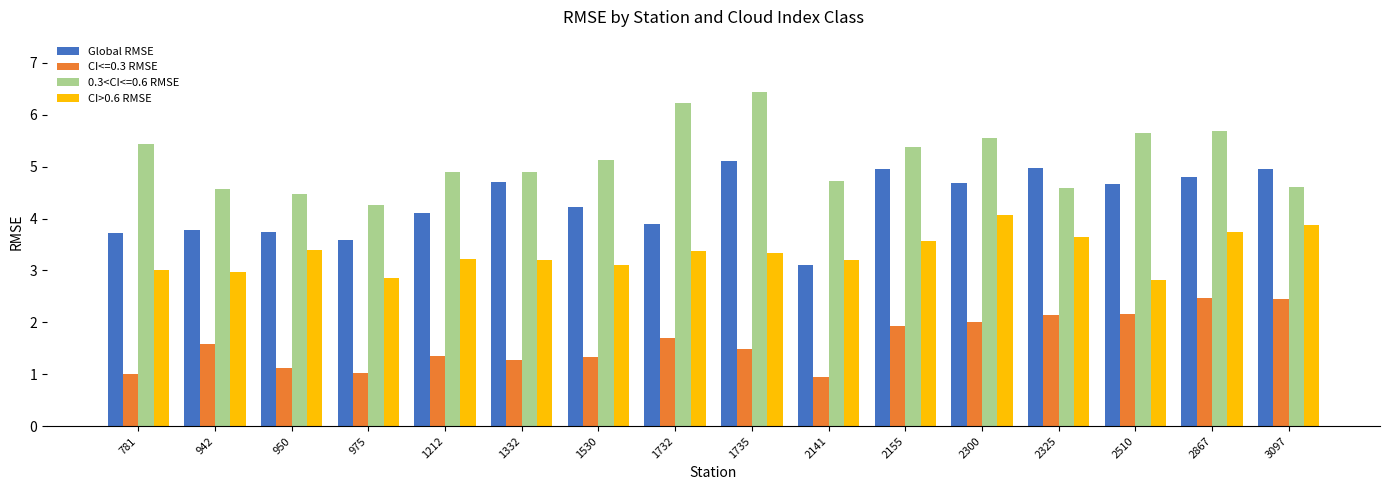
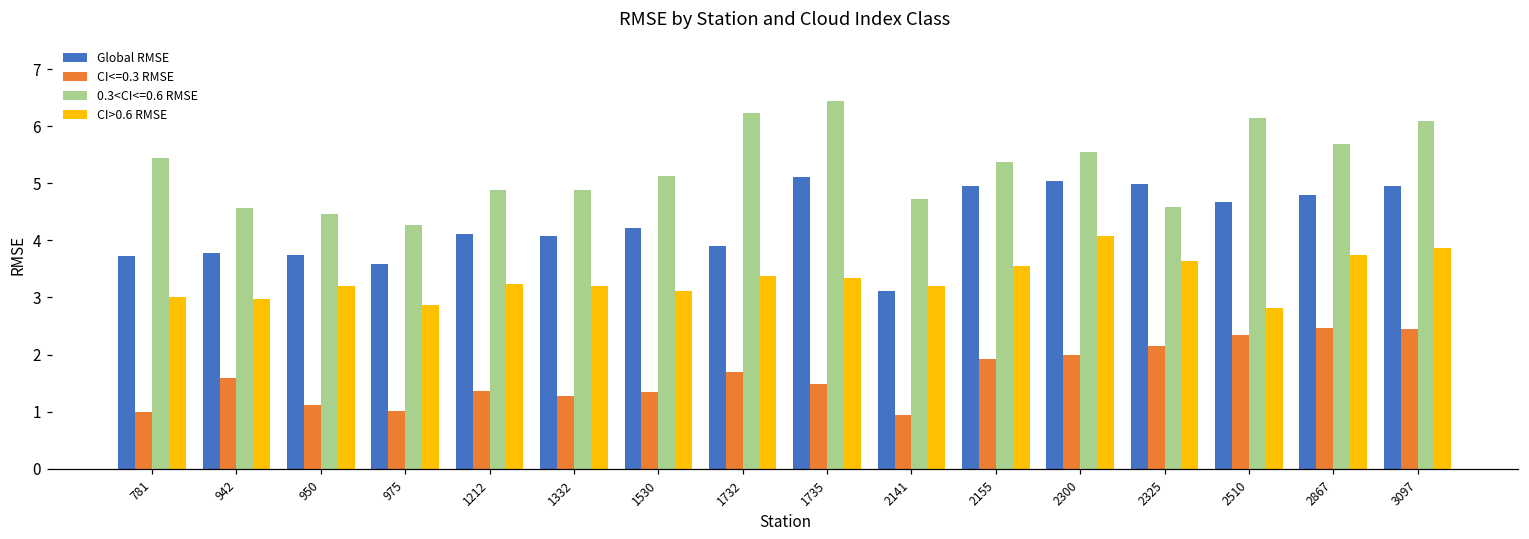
  {
    "Global RMSE": {
      "781": 3.7,
      "942": 3.8,
      "950": 3.7,
      "975": 3.6,
      "1212": 4.1,
-     "1332": 4.7,
+     "1332": 4.1,
      "1530": 4.2,
      "1732": 3.9,
      "1735": 5.1,
      "2141": 3.1,
      "2155": 5.0,
-     "2300": 4.7,
+     "2300": 5.0,
      "2325": 5.0,
      "2510": 4.7,
      "2867": 4.8,
      "3097": 5.0
    },
    "CI<=0.3 RMSE": {
      "781": 1.0,
      "942": 1.6,
      "950": 1.1,
      "975": 1.0,
      "1212": 1.4,
      "1332": 1.3,
      "1530": 1.3,
      "1732": 1.7,
      "1735": 1.5,
      "2141": 1.0,
      "2155": 1.9,
      "2300": 2.0,
      "2325": 2.2,
-     "2510": 2.2,
+     "2510": 2.4,
      "2867": 2.5,
      "3097": 2.5
    },
    "0.3<CI<=0.6 RMSE": {
      "781": 5.4,
      "942": 4.6,
      "950": 4.5,
      "975": 4.3,
      "1212": 4.9,
      "1332": 4.9,
      "1530": 5.1,
      "1732": 6.2,
      "1735": 6.4,
      "2141": 4.7,
      "2155": 5.4,
      "2300": 5.6,
      "2325": 4.6,
-     "2510": 5.6,
+     "2510": 6.1,
      "2867": 5.7,
-     "3097": 4.6
+     "3097": 6.1
    },
    "CI>0.6 RMSE": {
      "781": 3.0,
      "942": 3.0,
-     "950": 3.4,
+     "950": 3.2,
      "975": 2.9,
      "1212": 3.2,
      "1332": 3.2,
      "1530": 3.1,
      "1732": 3.4,
      "1735": 3.3,
      "2141": 3.2,
      "2155": 3.6,
      "2300": 4.1,
      "2325": 3.6,
      "2510": 2.8,
      "2867": 3.8,
      "3097": 3.9
    }
  }
